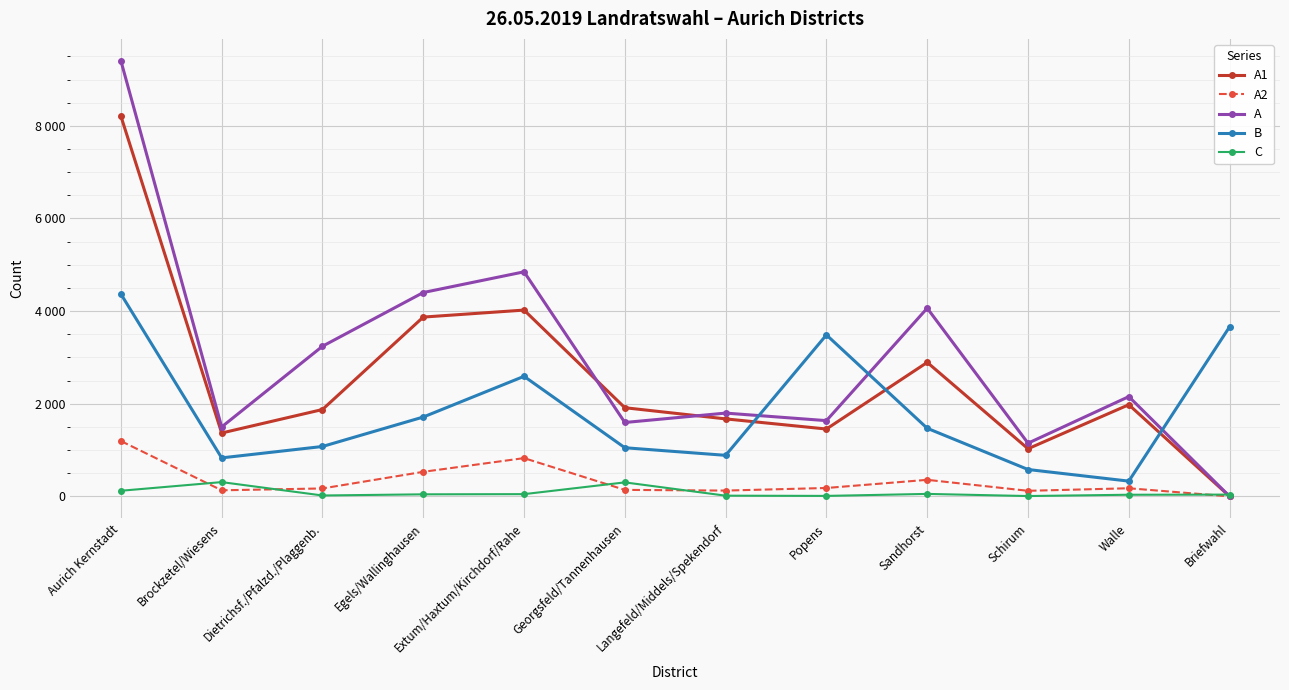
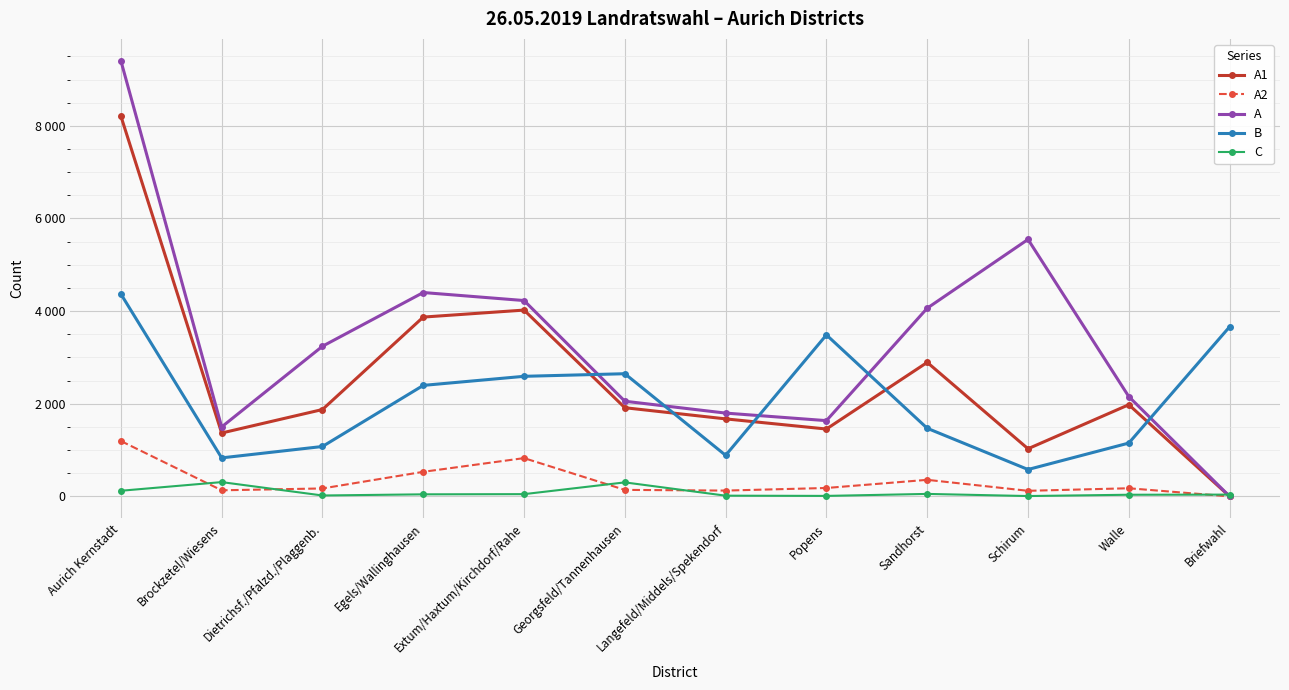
  {
    "A": {
      "Aurich Kernstadt": 9400,
      "Brockzetel/Wiesens": 1500,
      "Dietrichsf./Pfalzd./Plaggenb.": 3200,
      "Egels/Wallinghausen": 4400,
-     "Extum/Haxtum/Kirchdorf/Rahe": 4800,
-     "Georgsfeld/Tannenhausen": 1600,
+     "Extum/Haxtum/Kirchdorf/Rahe": 4200,
+     "Georgsfeld/Tannenhausen": 2100,
      "Langefeld/Middels/Spekendorf": 1800,
      "Popens": 1600,
      "Sandhorst": 4100,
-     "Schirum": 1100,
+     "Schirum": 5500,
      "Walle": 2200
    },
    "B": {
      "Aurich Kernstadt": 4400,
      "Brockzetel/Wiesens": 800,
      "Dietrichsf./Pfalzd./Plaggenb.": 1100,
-     "Egels/Wallinghausen": 1700,
+     "Egels/Wallinghausen": 2400,
      "Extum/Haxtum/Kirchdorf/Rahe": 2600,
-     "Georgsfeld/Tannenhausen": 1100,
+     "Georgsfeld/Tannenhausen": 2600,
      "Langefeld/Middels/Spekendorf": 900,
      "Popens": 3500,
      "Sandhorst": 1500,
      "Schirum": 600,
-     "Walle": 300,
+     "Walle": 1200,
      "Briefwahl": 3700
    },
    "C": {
      "Aurich Kernstadt": 100,
      "Brockzetel/Wiesens": 300,
      "Dietrichsf./Pfalzd./Plaggenb.": 0,
      "Egels/Wallinghausen": 0,
      "Extum/Haxtum/Kirchdorf/Rahe": 0,
      "Georgsfeld/Tannenhausen": 300,
      "Langefeld/Middels/Spekendorf": 0,
      "Popens": 0,
      "Sandhorst": 100,
      "Schirum": 0,
      "Walle": 0
    }
  }
